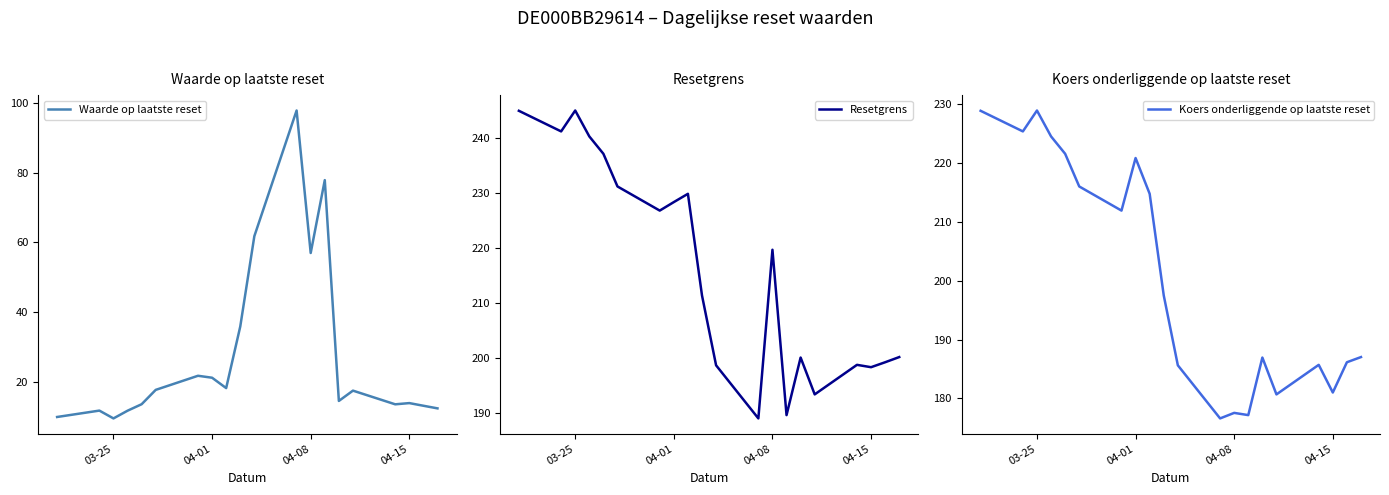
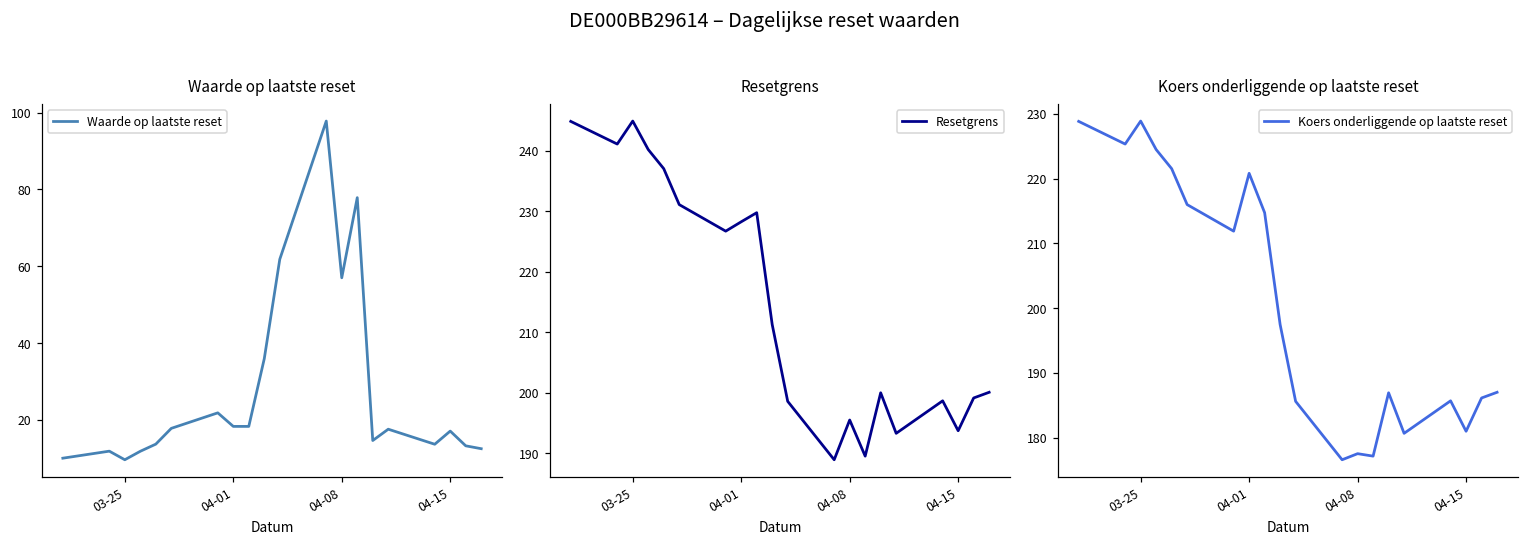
  {
    "Waarde op laatste reset": {
      "03-25": 10,
-     "04-01": 21,
+     "04-01": 18,
      "04-08": 57,
-     "04-15": 14
+     "04-15": 17
    },
    "Resetgrens": {
      "03-25": 245,
      "04-01": 228,
-     "04-08": 220,
-     "04-15": 198
+     "04-08": 196,
+     "04-15": 194
    },
    "Koers onderliggende op laatste reset": {
      "03-25": 229,
      "04-01": 221,
      "04-08": 178,
      "04-15": 181
    }
  }
